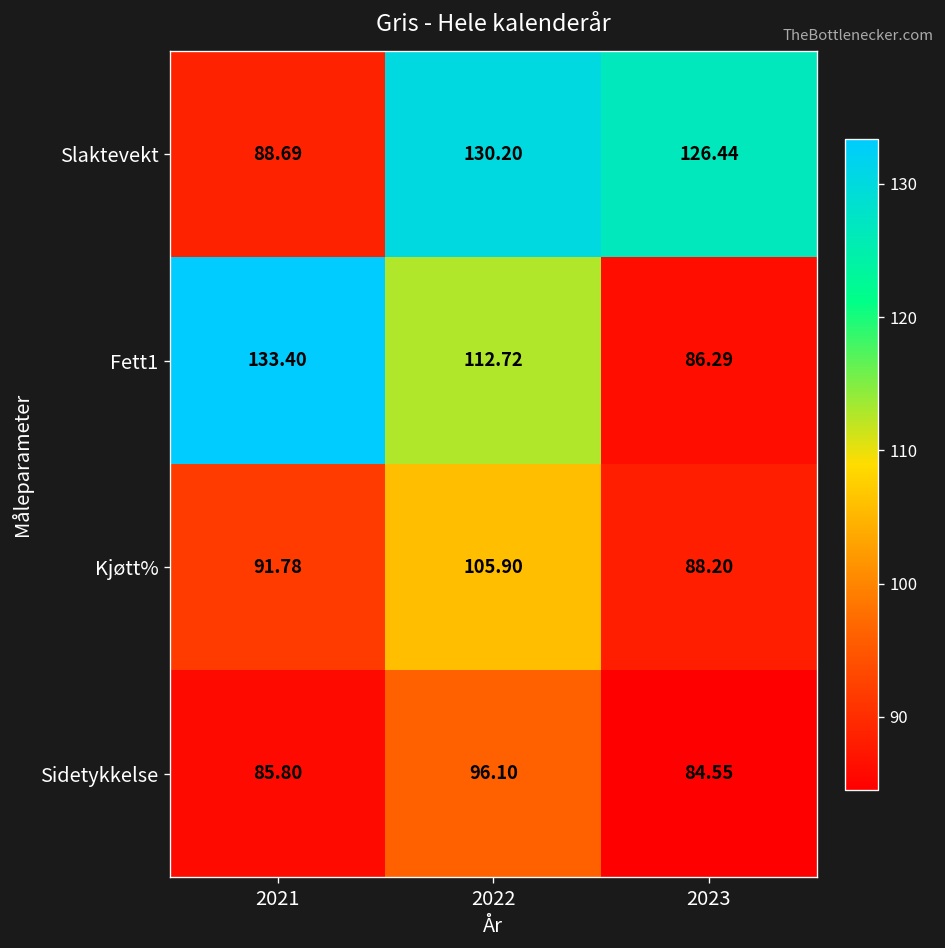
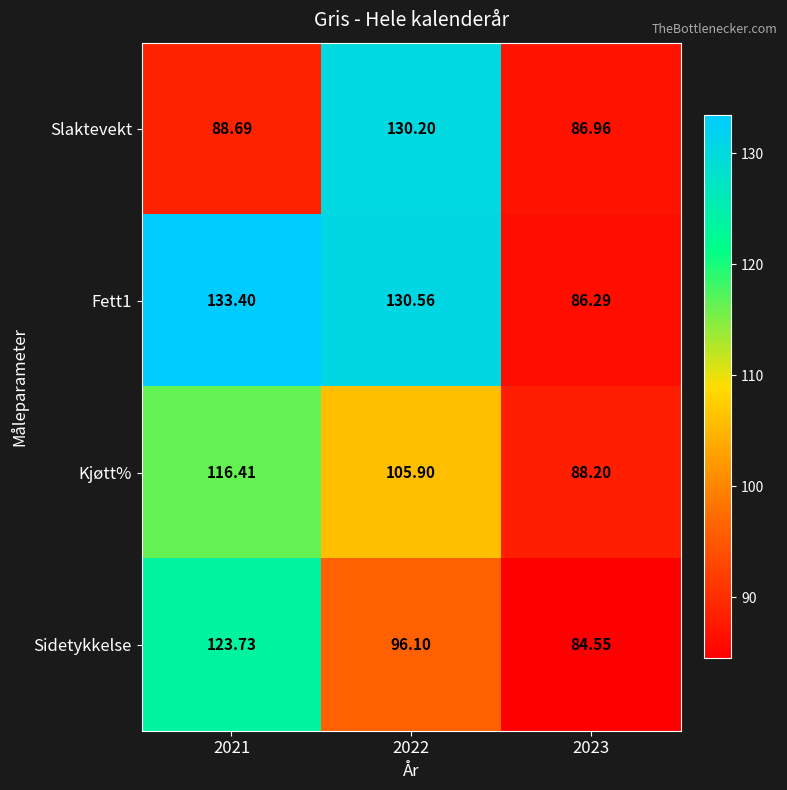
  {
    "Slaktevekt": {
      "2021": 88.69,
      "2022": 130.20,
-     "2023": 126.44
+     "2023": 86.96
    },
    "Fett1": {
      "2021": 133.40,
-     "2022": 112.72,
+     "2022": 130.56,
      "2023": 86.29
    },
    "Kjøtt%": {
-     "2021": 91.78,
+     "2021": 116.41,
      "2022": 105.90,
      "2023": 88.20
    },
    "Sidetykkelse": {
-     "2021": 85.80,
+     "2021": 123.73,
      "2022": 96.10,
      "2023": 84.55
    }
  }
